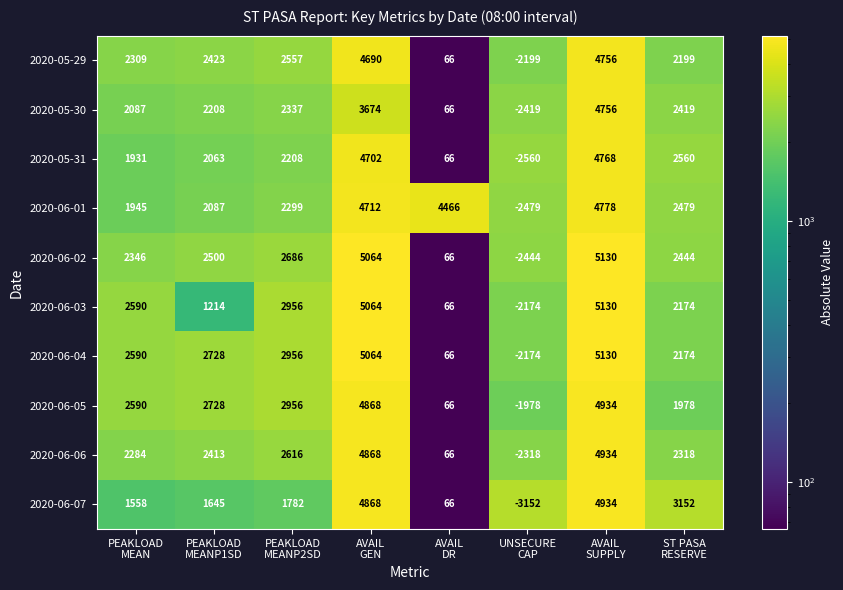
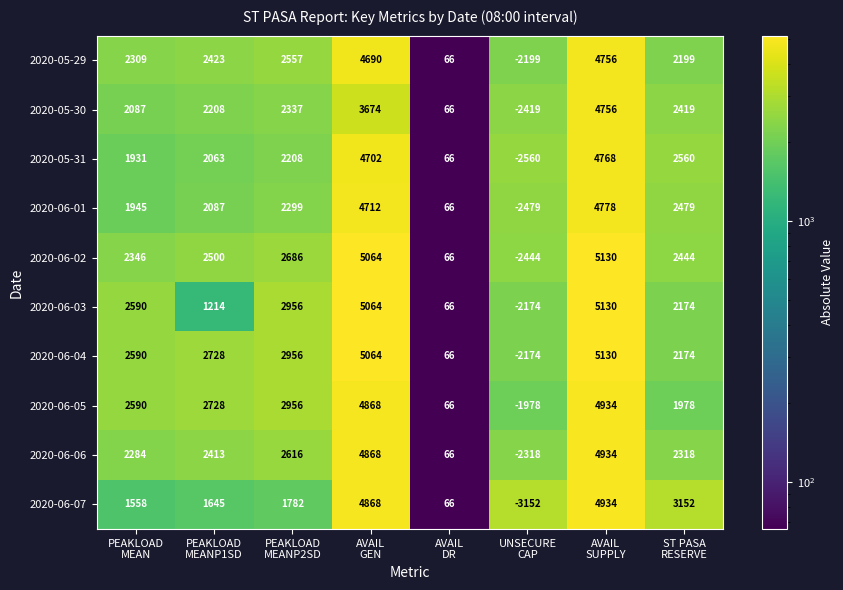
  {
    "2020-05-29": {
      "PEAKLOAD MEAN": 2309,
      "PEAKLOAD MEANP1SD": 2423,
      "PEAKLOAD MEANP2SD": 2557,
      "AVAIL GEN": 4690,
      "AVAIL DR": 66,
      "UNSECURE CAP": -2199,
      "AVAIL SUPPLY": 4756,
      "ST PASA RESERVE": 2199
    },
    "2020-05-30": {
      "PEAKLOAD MEAN": 2087,
      "PEAKLOAD MEANP1SD": 2208,
      "PEAKLOAD MEANP2SD": 2337,
      "AVAIL GEN": 3674,
      "AVAIL DR": 66,
      "UNSECURE CAP": -2419,
      "AVAIL SUPPLY": 4756,
      "ST PASA RESERVE": 2419
    },
    "2020-05-31": {
      "PEAKLOAD MEAN": 1931,
      "PEAKLOAD MEANP1SD": 2063,
      "PEAKLOAD MEANP2SD": 2208,
      "AVAIL GEN": 4702,
      "AVAIL DR": 66,
      "UNSECURE CAP": -2560,
      "AVAIL SUPPLY": 4768,
      "ST PASA RESERVE": 2560
    },
    "2020-06-01": {
      "PEAKLOAD MEAN": 1945,
      "PEAKLOAD MEANP1SD": 2087,
      "PEAKLOAD MEANP2SD": 2299,
      "AVAIL GEN": 4712,
-     "AVAIL DR": 4466,
+     "AVAIL DR": 66,
      "UNSECURE CAP": -2479,
      "AVAIL SUPPLY": 4778,
      "ST PASA RESERVE": 2479
    },
    "2020-06-02": {
      "PEAKLOAD MEAN": 2346,
      "PEAKLOAD MEANP1SD": 2500,
      "PEAKLOAD MEANP2SD": 2686,
      "AVAIL GEN": 5064,
      "AVAIL DR": 66,
      "UNSECURE CAP": -2444,
      "AVAIL SUPPLY": 5130,
      "ST PASA RESERVE": 2444
    },
    "2020-06-03": {
      "PEAKLOAD MEAN": 2590,
      "PEAKLOAD MEANP1SD": 1214,
      "PEAKLOAD MEANP2SD": 2956,
      "AVAIL GEN": 5064,
      "AVAIL DR": 66,
      "UNSECURE CAP": -2174,
      "AVAIL SUPPLY": 5130,
      "ST PASA RESERVE": 2174
    },
    "2020-06-04": {
      "PEAKLOAD MEAN": 2590,
      "PEAKLOAD MEANP1SD": 2728,
      "PEAKLOAD MEANP2SD": 2956,
      "AVAIL GEN": 5064,
      "AVAIL DR": 66,
      "UNSECURE CAP": -2174,
      "AVAIL SUPPLY": 5130,
      "ST PASA RESERVE": 2174
    },
    "2020-06-05": {
      "PEAKLOAD MEAN": 2590,
      "PEAKLOAD MEANP1SD": 2728,
      "PEAKLOAD MEANP2SD": 2956,
      "AVAIL GEN": 4868,
      "AVAIL DR": 66,
      "UNSECURE CAP": -1978,
      "AVAIL SUPPLY": 4934,
      "ST PASA RESERVE": 1978
    },
    "2020-06-06": {
      "PEAKLOAD MEAN": 2284,
      "PEAKLOAD MEANP1SD": 2413,
      "PEAKLOAD MEANP2SD": 2616,
      "AVAIL GEN": 4868,
      "AVAIL DR": 66,
      "UNSECURE CAP": -2318,
      "AVAIL SUPPLY": 4934,
      "ST PASA RESERVE": 2318
    },
    "2020-06-07": {
      "PEAKLOAD MEAN": 1558,
      "PEAKLOAD MEANP1SD": 1645,
      "PEAKLOAD MEANP2SD": 1782,
      "AVAIL GEN": 4868,
      "AVAIL DR": 66,
      "UNSECURE CAP": -3152,
      "AVAIL SUPPLY": 4934,
      "ST PASA RESERVE": 3152
    }
  }
